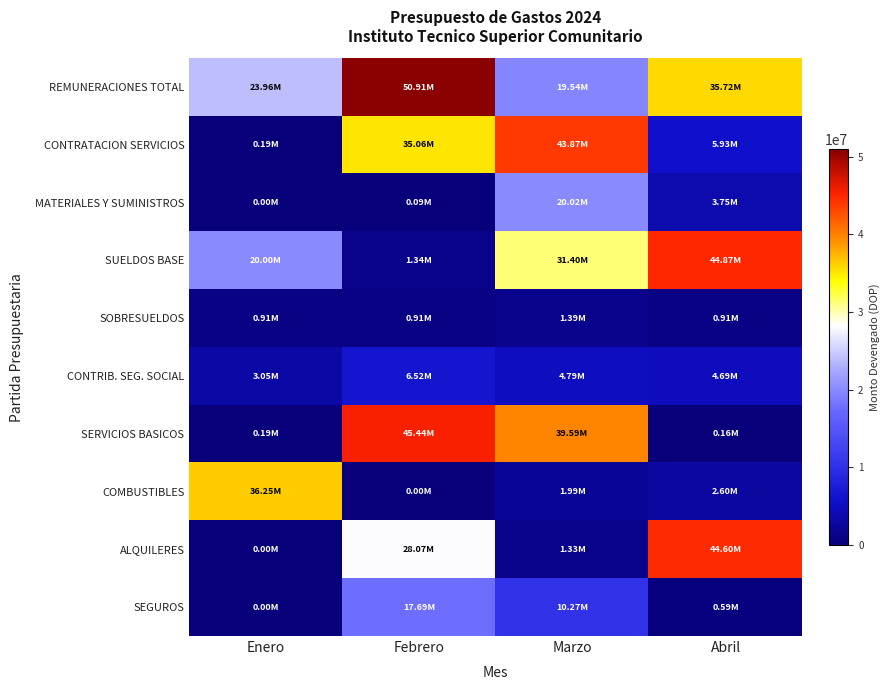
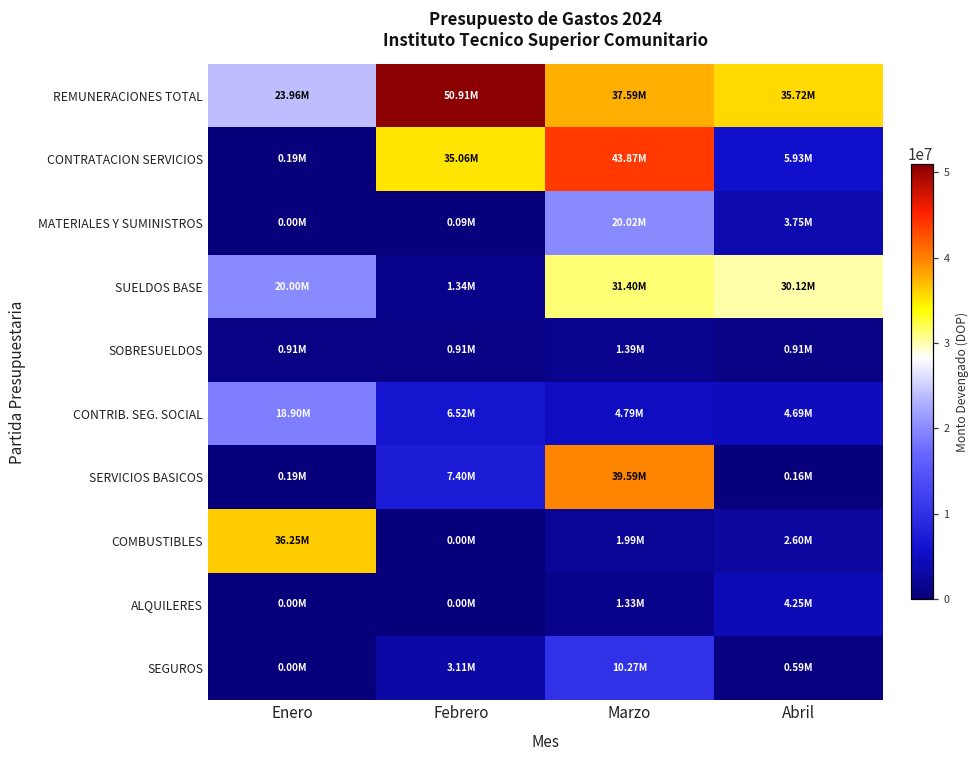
  {
    "REMUNERACIONES TOTAL": {
      "Enero": "23.96M",
      "Febrero": "50.91M",
-     "Marzo": "19.54M",
+     "Marzo": "37.59M",
      "Abril": "35.72M"
    },
    "CONTRATACION SERVICIOS": {
      "Enero": "0.19M",
      "Febrero": "35.06M",
      "Marzo": "43.87M",
      "Abril": "5.93M"
    },
    "MATERIALES Y SUMINISTROS": {
      "Enero": "0.00M",
      "Febrero": "0.09M",
      "Marzo": "20.02M",
      "Abril": "3.75M"
    },
    "SUELDOS BASE": {
      "Enero": "20.00M",
      "Febrero": "1.34M",
      "Marzo": "31.40M",
-     "Abril": "44.87M"
+     "Abril": "30.12M"
    },
    "SOBRESUELDOS": {
      "Enero": "0.91M",
      "Febrero": "0.91M",
      "Marzo": "1.39M",
      "Abril": "0.91M"
    },
    "CONTRIB. SEG. SOCIAL": {
-     "Enero": "3.05M",
+     "Enero": "18.90M",
      "Febrero": "6.52M",
      "Marzo": "4.79M",
      "Abril": "4.69M"
    },
    "SERVICIOS BASICOS": {
      "Enero": "0.19M",
-     "Febrero": "45.44M",
+     "Febrero": "7.40M",
      "Marzo": "39.59M",
      "Abril": "0.16M"
    },
    "COMBUSTIBLES": {
      "Enero": "36.25M",
      "Febrero": "0.00M",
      "Marzo": "1.99M",
      "Abril": "2.60M"
    },
    "ALQUILERES": {
      "Enero": "0.00M",
-     "Febrero": "28.07M",
+     "Febrero": "0.00M",
      "Marzo": "1.33M",
-     "Abril": "44.60M"
+     "Abril": "4.25M"
    },
    "SEGUROS": {
      "Enero": "0.00M",
-     "Febrero": "17.69M",
+     "Febrero": "3.11M",
      "Marzo": "10.27M",
      "Abril": "0.59M"
    }
  }
